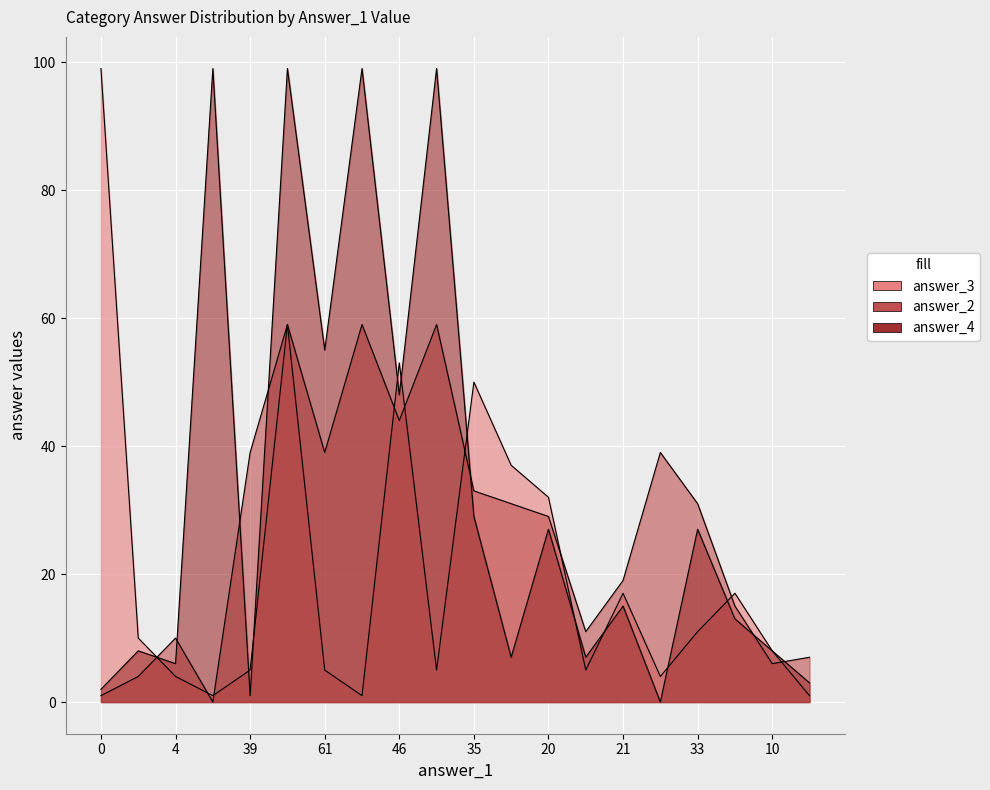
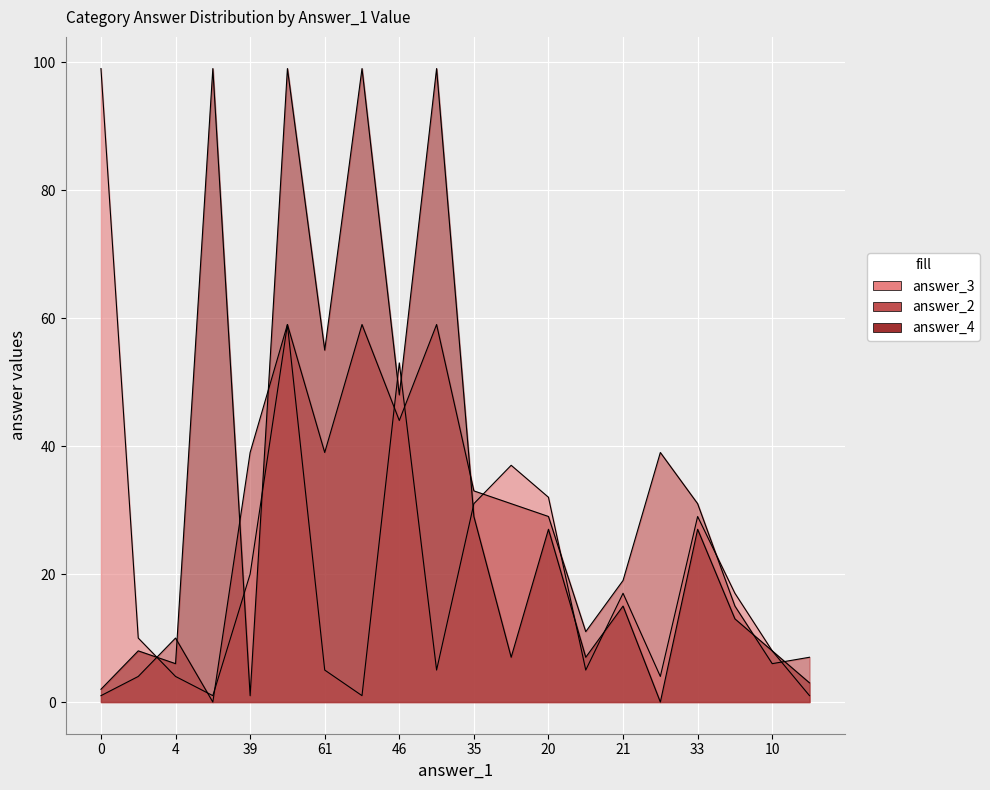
  {
    "answer_3": {
      "0": 99,
      "4": 4,
-     "39": 5,
+     "39": 20,
      "61": 5,
      "46": 53,
-     "35": 50,
+     "35": 31,
      "20": 32,
      "21": 17,
-     "33": 11
+     "33": 29
    }
  }
